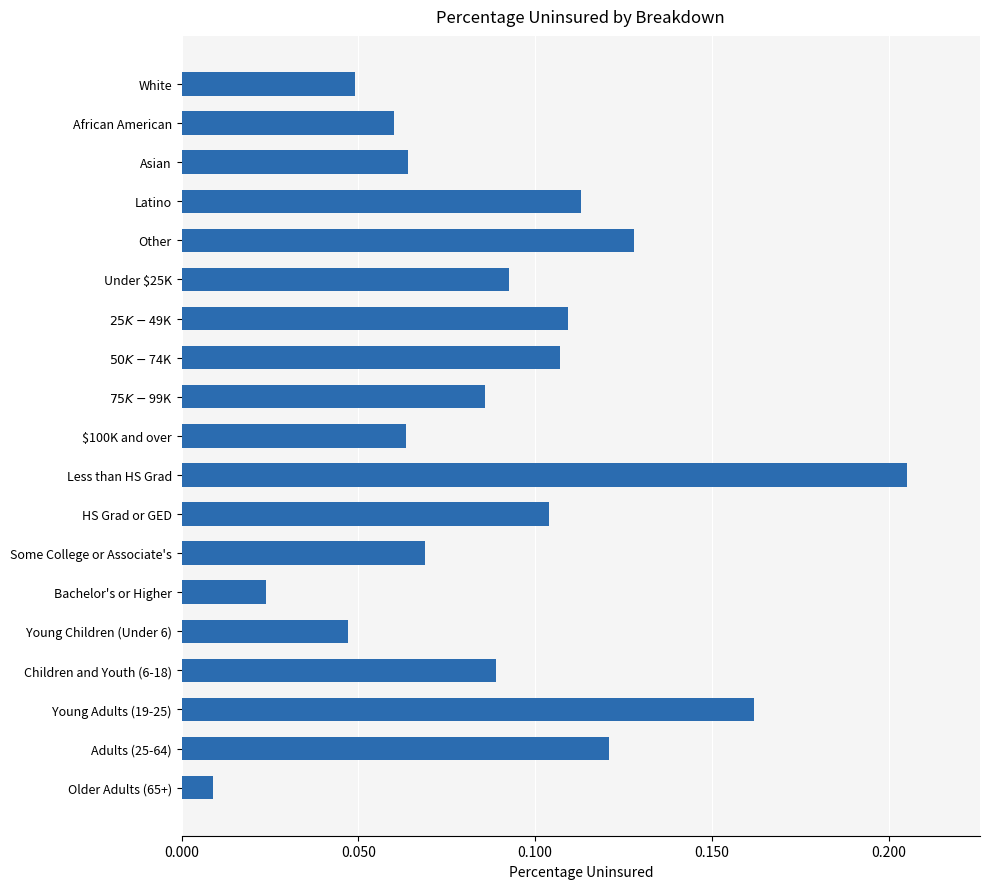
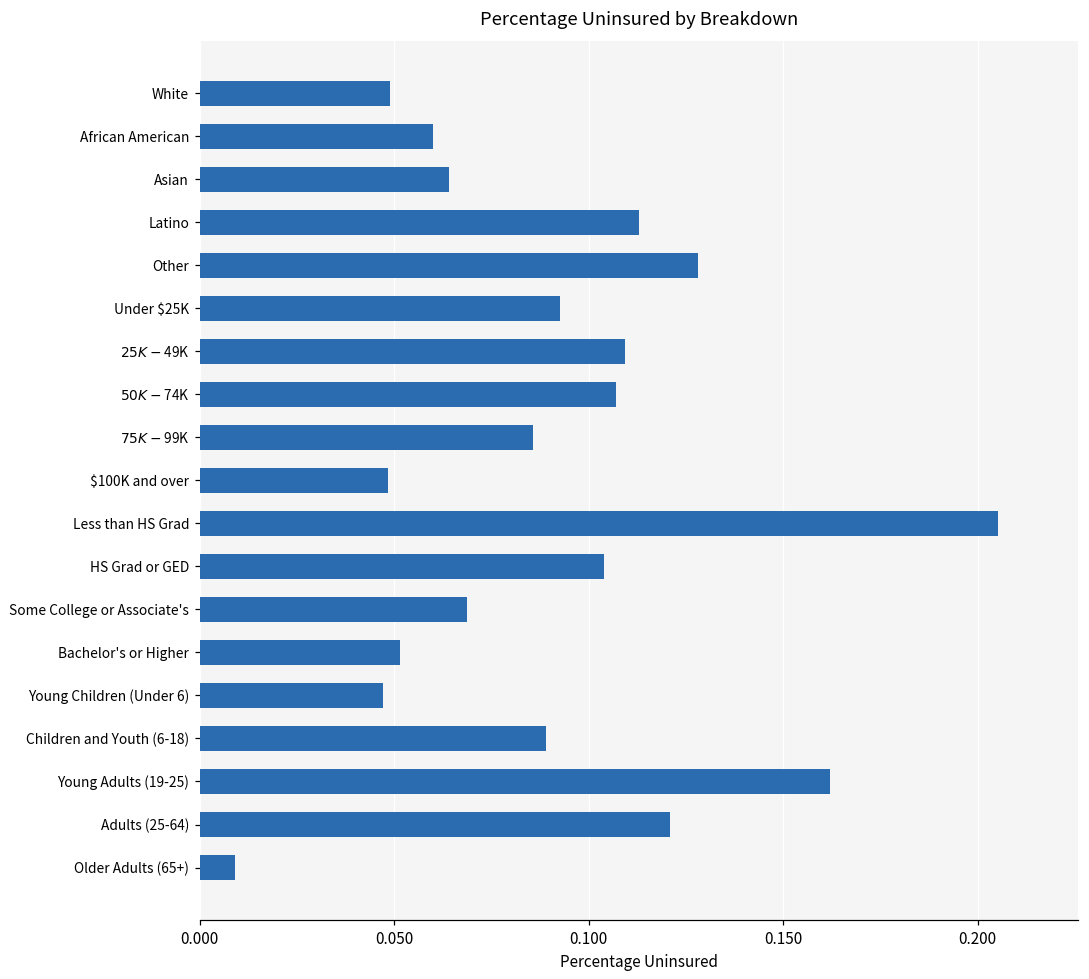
  {
    "White": 0.049,
    "African American": 0.060,
    "Asian": 0.064,
    "Latino": 0.113,
    "Other": 0.128,
    "Under $25K": 0.093,
-   "$100K and over": 0.063,
-   "Bachelor's or Higher": 0.024,
+   "$100K and over": 0.048,
+   "Bachelor's or Higher": 0.051,
    "Young Children (Under 6)": 0.047,
    "Children and Youth (6-18)": 0.089,
    "Young Adults (19-25)": 0.162,
    "Adults (25-64)": 0.121,
    "Older Adults (65+)": 0.009
  }
